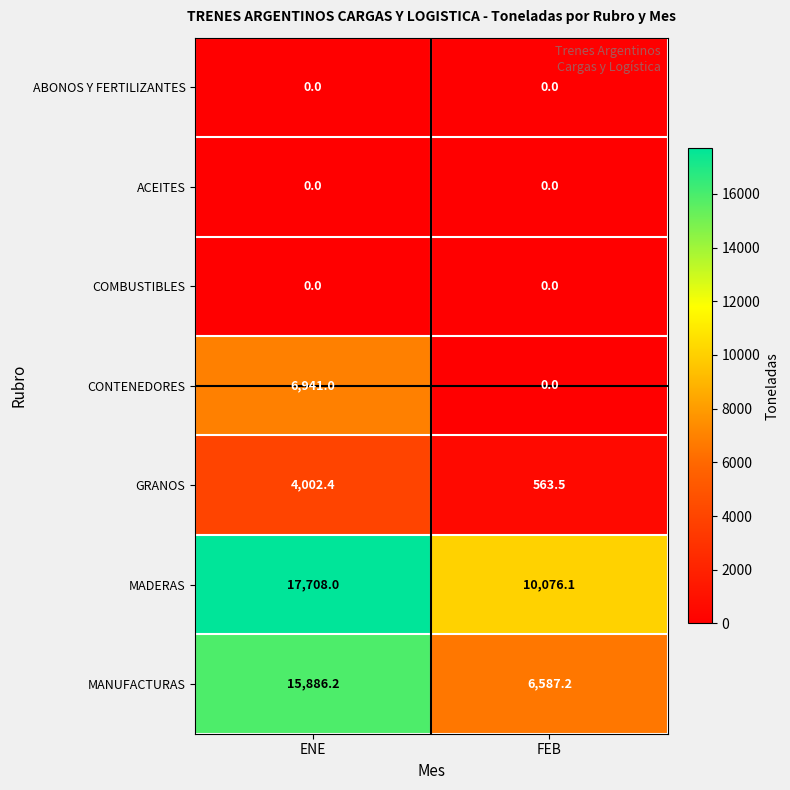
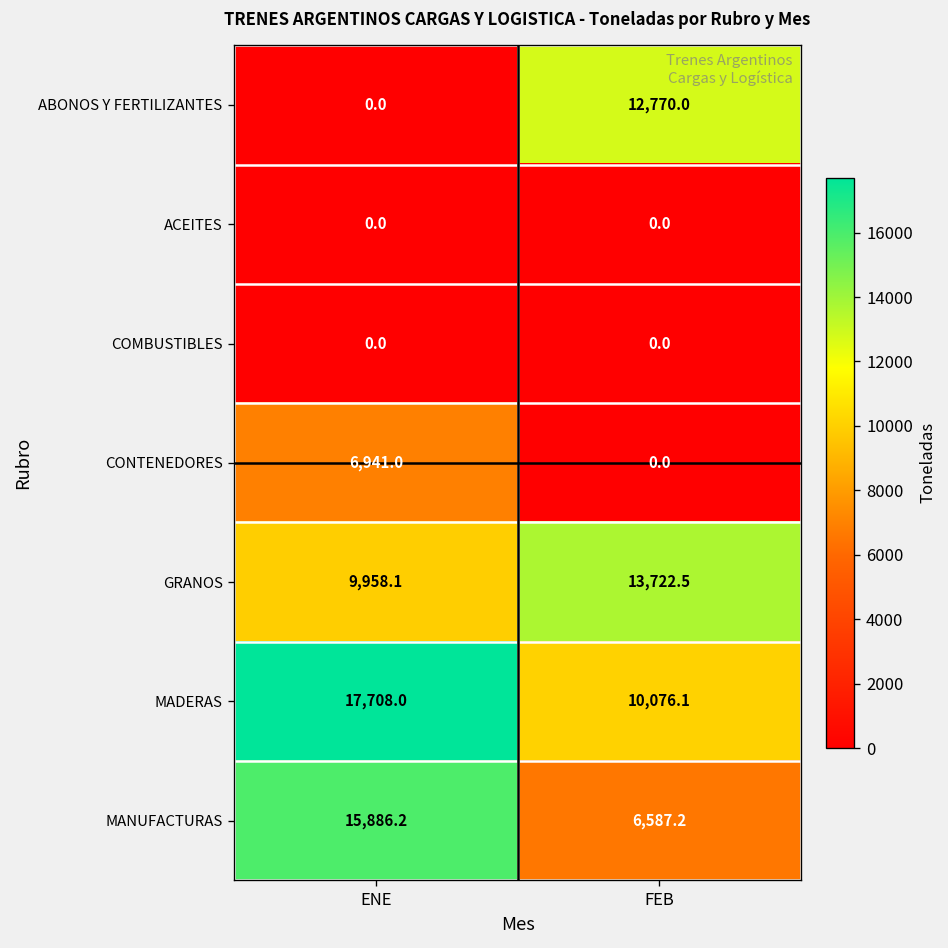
  {
    "ABONOS Y FERTILIZANTES": {
      "ENE": "0.0",
-     "FEB": "0.0"
+     "FEB": "12,770.0"
    },
    "ACEITES": {
      "ENE": "0.0",
      "FEB": "0.0"
    },
    "COMBUSTIBLES": {
      "ENE": "0.0",
      "FEB": "0.0"
    },
    "CONTENEDORES": {
      "ENE": "6,941.0",
      "FEB": "0.0"
    },
    "GRANOS": {
-     "ENE": "4,002.4",
-     "FEB": "563.5"
+     "ENE": "9,958.1",
+     "FEB": "13,722.5"
    },
    "MADERAS": {
      "ENE": "17,708.0",
      "FEB": "10,076.1"
    },
    "MANUFACTURAS": {
      "ENE": "15,886.2",
      "FEB": "6,587.2"
    }
  }
